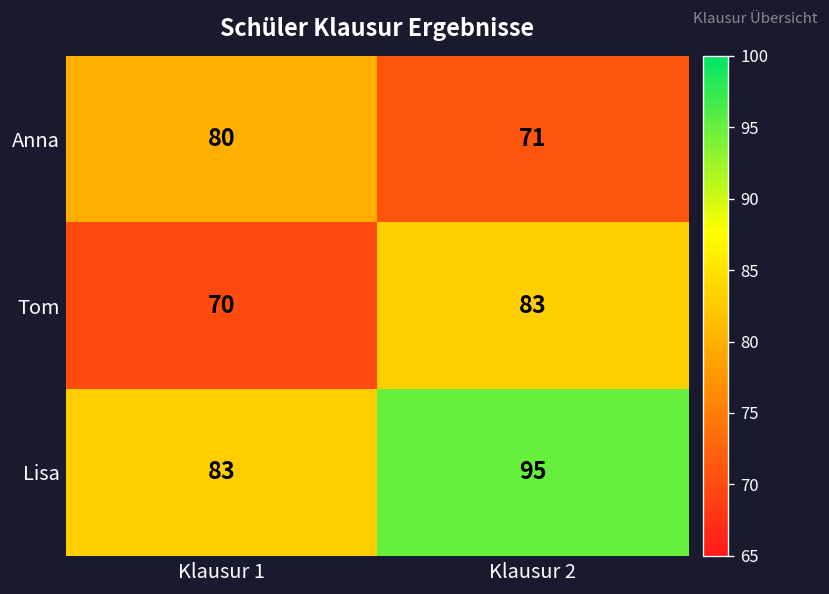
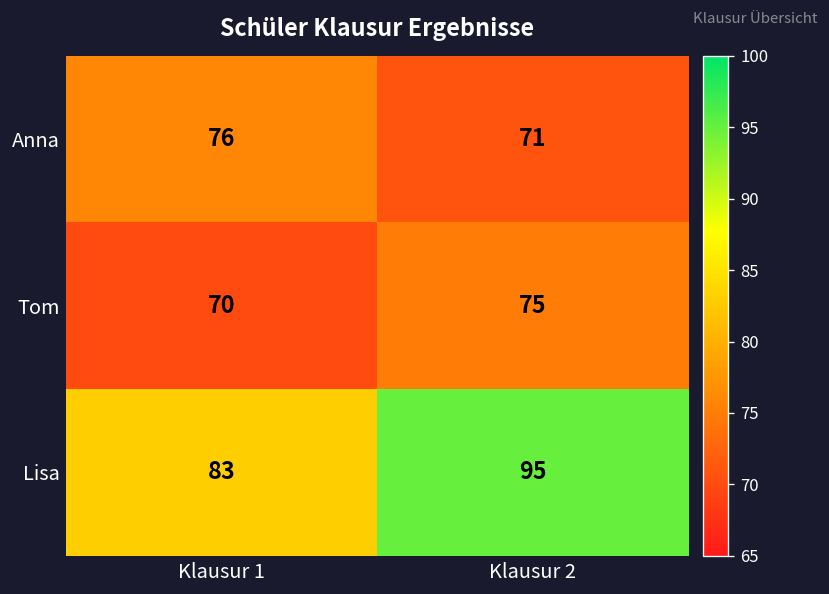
  {
    "Anna": {
-     "Klausur 1": 80,
+     "Klausur 1": 76,
      "Klausur 2": 71
    },
    "Tom": {
      "Klausur 1": 70,
-     "Klausur 2": 83
+     "Klausur 2": 75
    },
    "Lisa": {
      "Klausur 1": 83,
      "Klausur 2": 95
    }
  }
